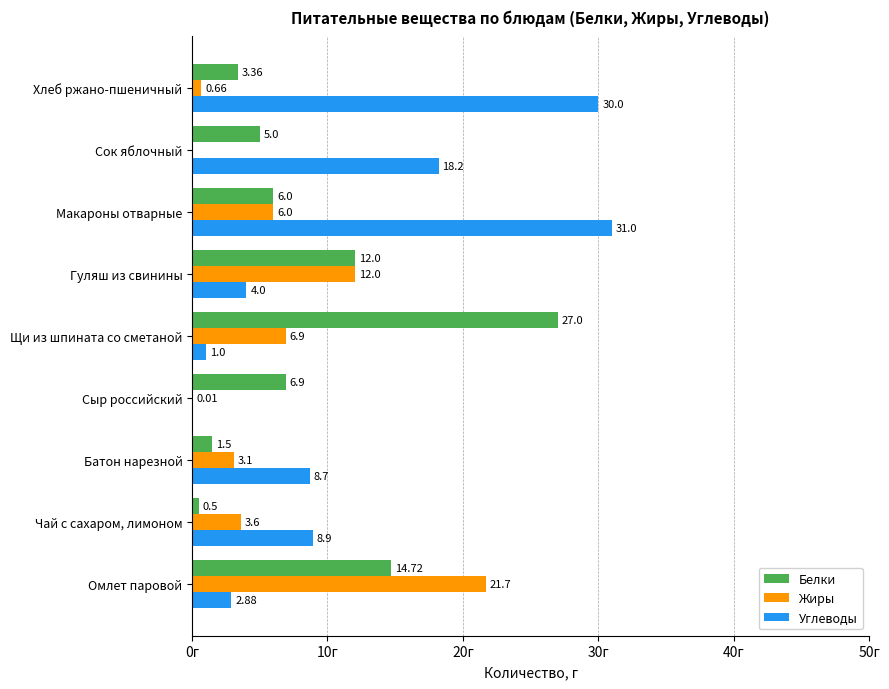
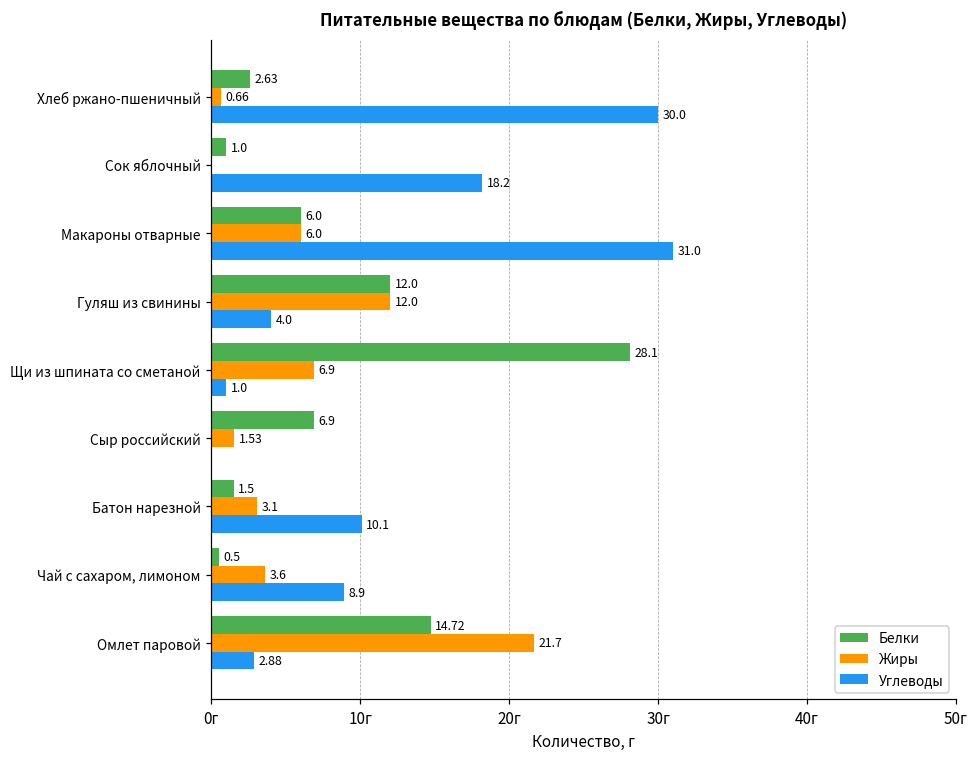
  {
    "Белки": {
-     "Хлеб ржано-пшеничный": 3.36,
-     "Сок яблочный": 5.0,
+     "Хлеб ржано-пшеничный": 2.63,
+     "Сок яблочный": 1.0,
      "Макароны отварные": 6.0,
      "Гуляш из свинины": 12.0,
-     "Щи из шпината со сметаной": 27.0,
+     "Щи из шпината со сметаной": 28.1,
      "Сыр российский": 6.9,
      "Батон нарезной": 1.5,
      "Чай с сахаром, лимоном": 0.5,
      "Омлет паровой": 14.72
    },
    "Жиры": {
      "Хлеб ржано-пшеничный": 0.66,
      "Макароны отварные": 6.0,
      "Гуляш из свинины": 12.0,
      "Щи из шпината со сметаной": 6.9,
-     "Сыр российский": 0.01,
+     "Сыр российский": 1.53,
      "Батон нарезной": 3.1,
      "Чай с сахаром, лимоном": 3.6,
      "Омлет паровой": 21.7
    },
    "Углеводы": {
      "Хлеб ржано-пшеничный": 30.0,
      "Сок яблочный": 18.2,
      "Макароны отварные": 31.0,
      "Гуляш из свинины": 4.0,
      "Щи из шпината со сметаной": 1.0,
-     "Батон нарезной": 8.7,
+     "Батон нарезной": 10.1,
      "Чай с сахаром, лимоном": 8.9,
      "Омлет паровой": 2.88
    }
  }
